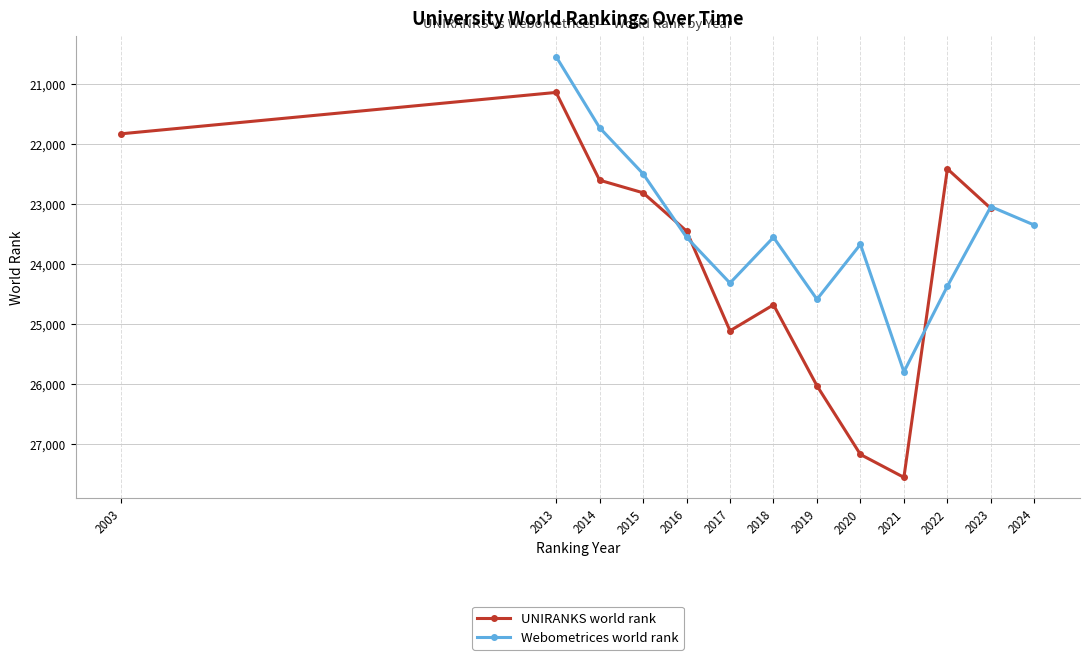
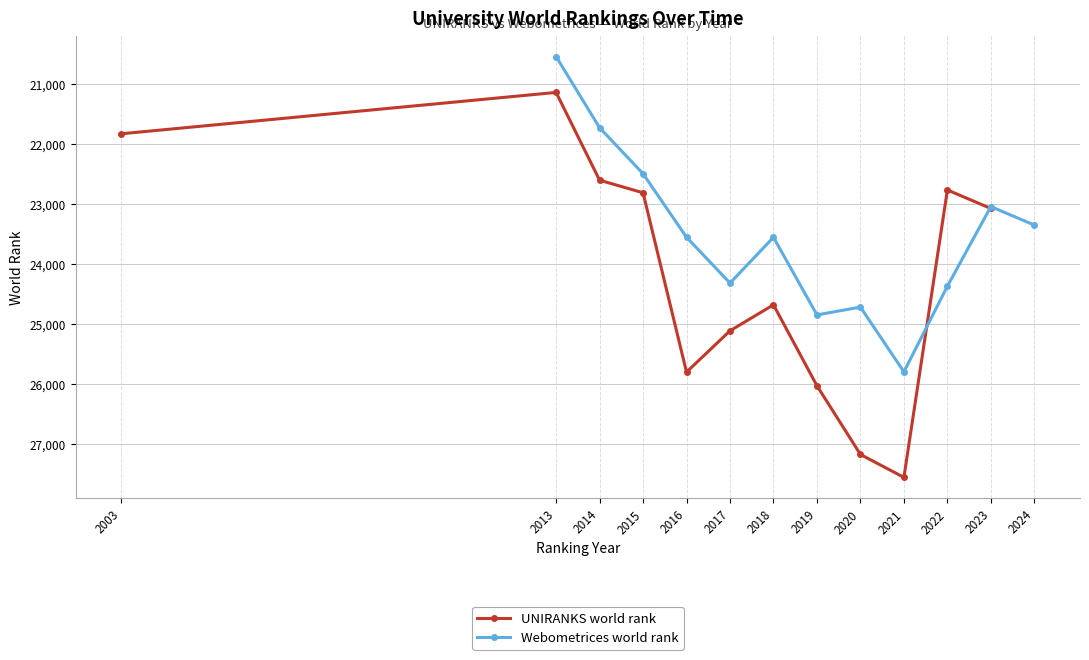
  {
    "UNIRANKS world rank": {
      "2003": "21,800",
      "2013": "21,100",
      "2014": "22,600",
      "2015": "22,800",
-     "2016": "23,400",
+     "2016": "25,800",
      "2017": "25,100",
      "2018": "24,700",
      "2019": "26,000",
      "2020": "27,200",
      "2021": "27,600",
-     "2022": "22,400"
+     "2022": "22,800"
    },
    "Webometrices world rank": {
      "2013": "20,500",
      "2014": "21,700",
      "2015": "22,500",
      "2016": "23,500",
      "2017": "24,300",
      "2018": "23,600",
-     "2019": "24,600",
-     "2020": "23,700",
+     "2019": "24,800",
+     "2020": "24,700",
      "2021": "25,800",
      "2022": "24,400",
      "2024": "23,300"
    }
  }
